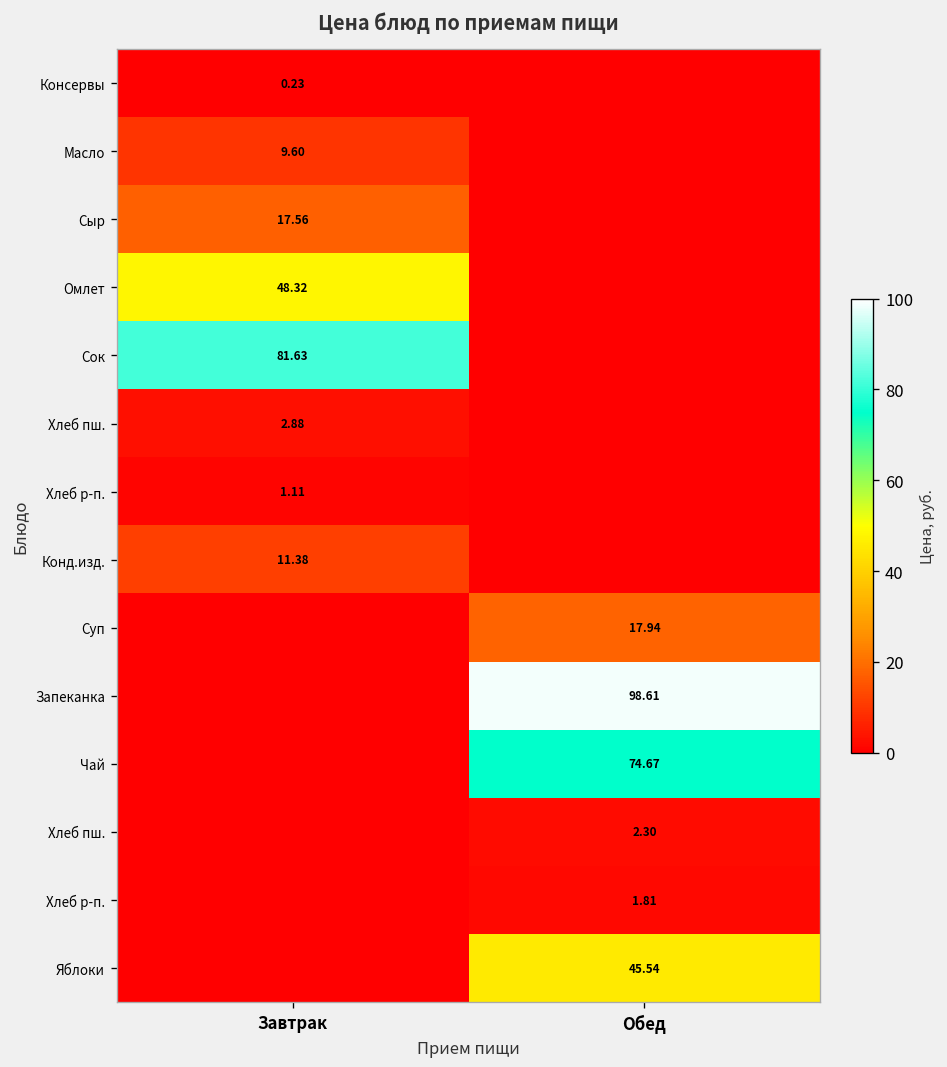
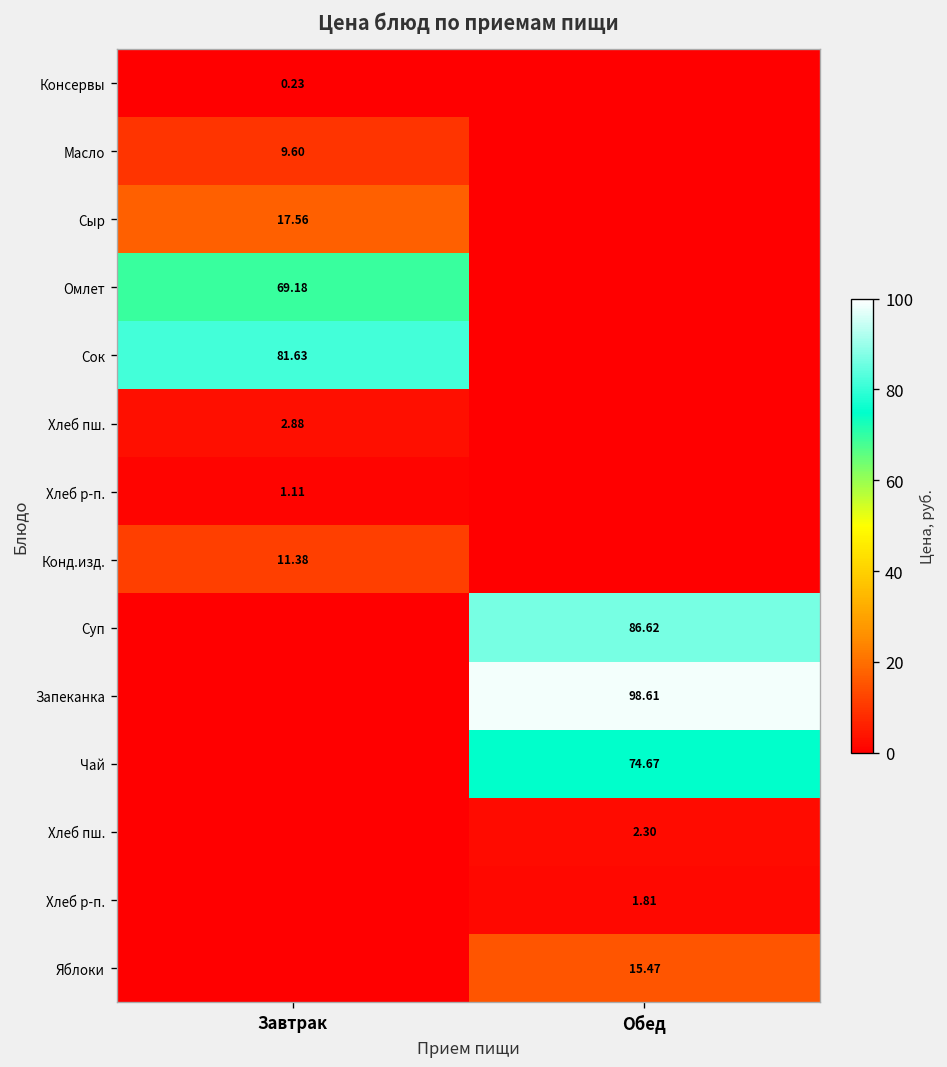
  {
    "Консервы": {
      "Завтрак": 0.23
    },
    "Масло": {
      "Завтрак": 9.60
    },
    "Сыр": {
      "Завтрак": 17.56
    },
    "Омлет": {
-     "Завтрак": 48.32
+     "Завтрак": 69.18
    },
    "Сок": {
      "Завтрак": 81.63
    },
    "Конд.изд.": {
      "Завтрак": 11.38
    },
    "Суп": {
-     "Обед": 17.94
+     "Обед": 86.62
    },
    "Запеканка": {
      "Обед": 98.61
    },
    "Чай": {
      "Обед": 74.67
    },
    "Яблоки": {
-     "Обед": 45.54
+     "Обед": 15.47
    }
  }
